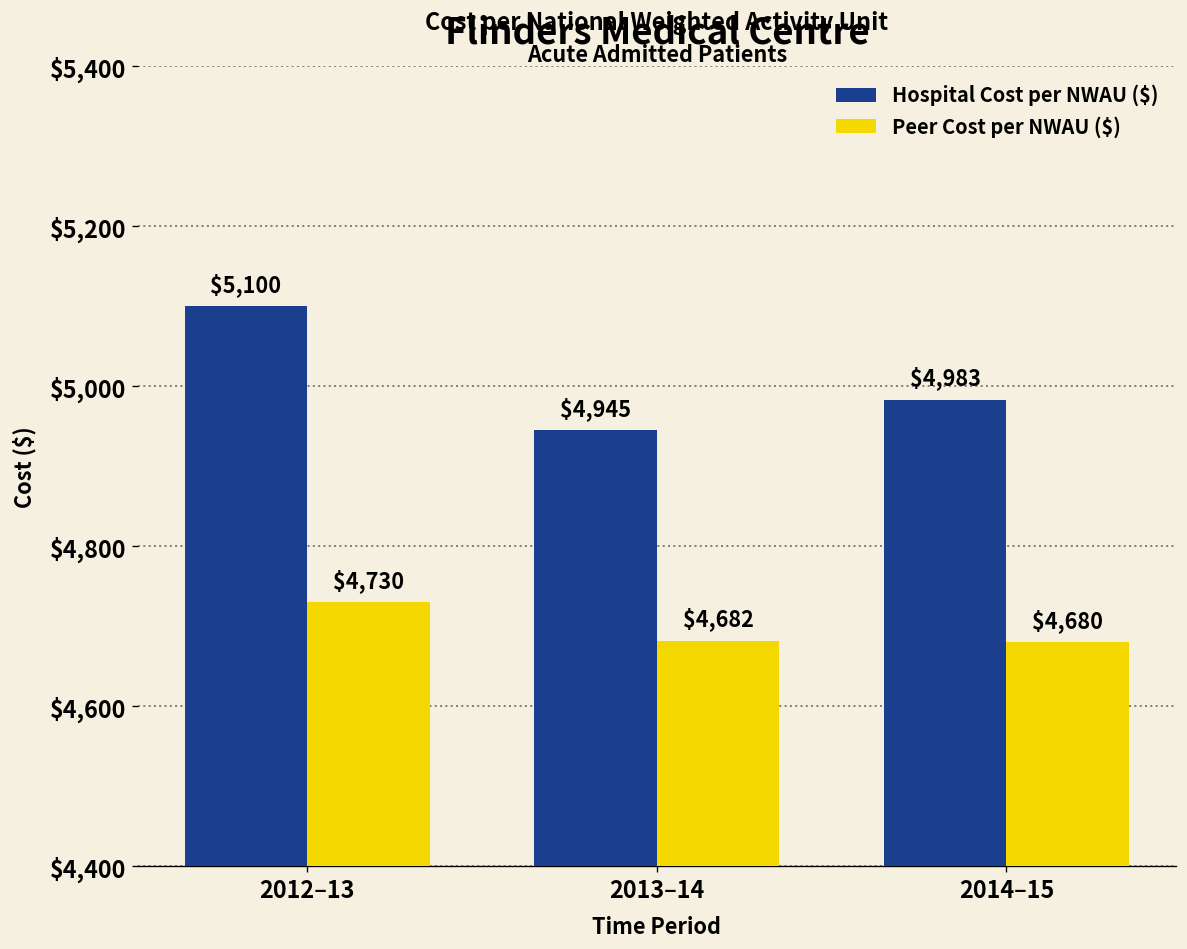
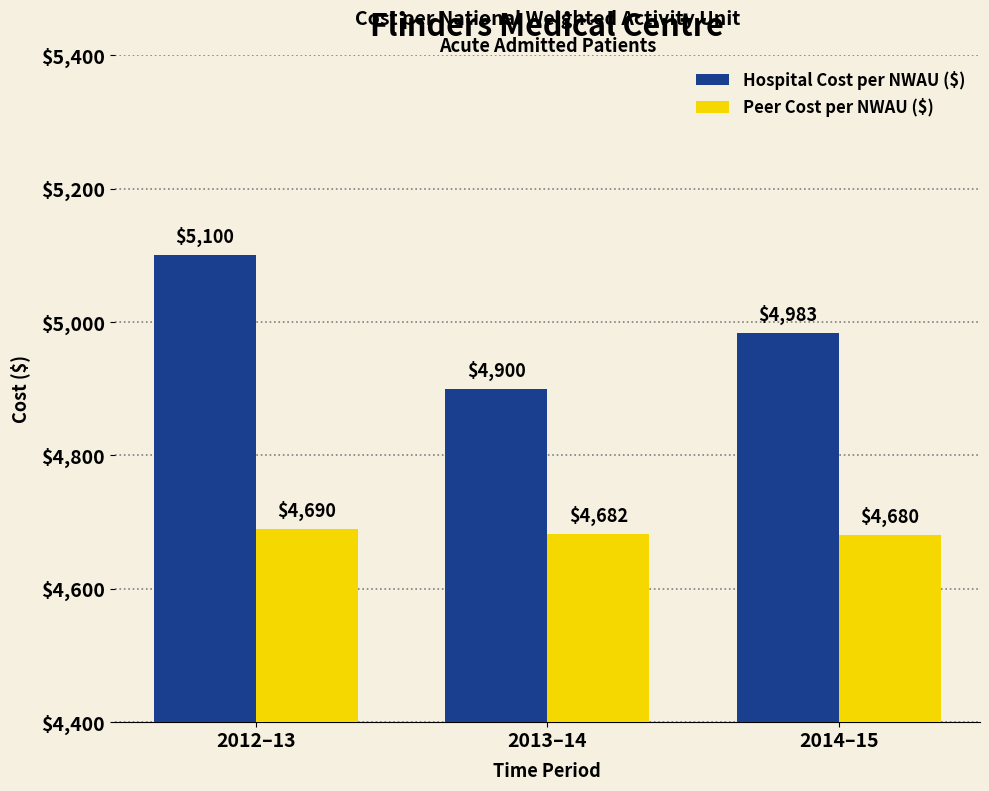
  {
    "Hospital Cost per NWAU ($)": {
      "2012–13": "$5,100",
-     "2013–14": "$4,945",
+     "2013–14": "$4,900",
      "2014–15": "$4,983"
    },
    "Peer Cost per NWAU ($)": {
-     "2012–13": "$4,730",
+     "2012–13": "$4,690",
      "2013–14": "$4,682",
      "2014–15": "$4,680"
    }
  }
